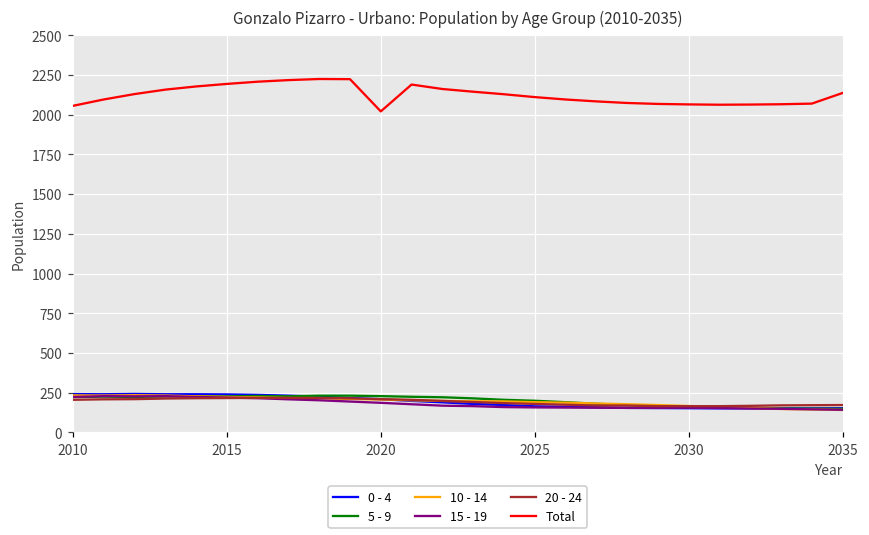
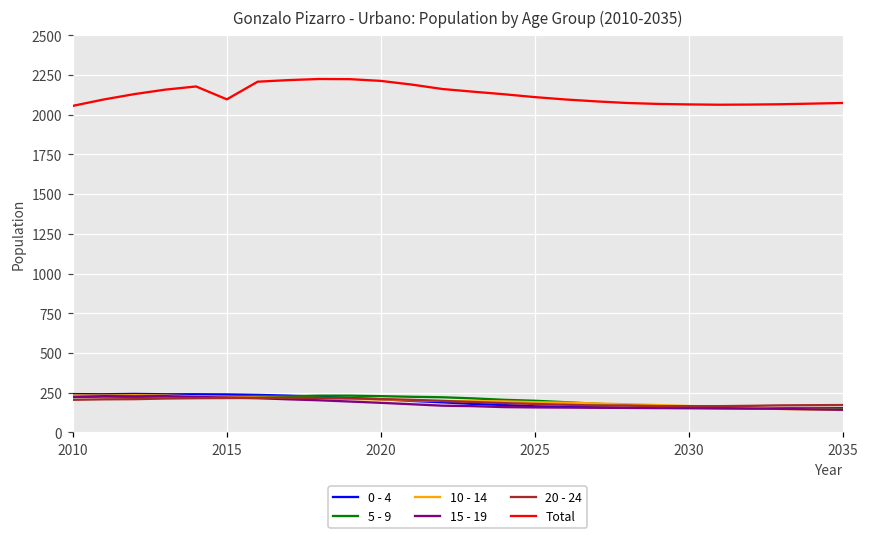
  {
    "5 - 9": {
      "2020": 230
    },
    "15 - 19": {
      "2020": 190
    },
    "20 - 24": {
      "2035": 170
    },
    "Total": {
      "2010": 2060,
-     "2015": 2190,
-     "2020": 2020,
+     "2015": 2100,
+     "2020": 2210,
      "2025": 2110,
      "2030": 2070,
-     "2035": 2140
+     "2035": 2070
    }
  }
